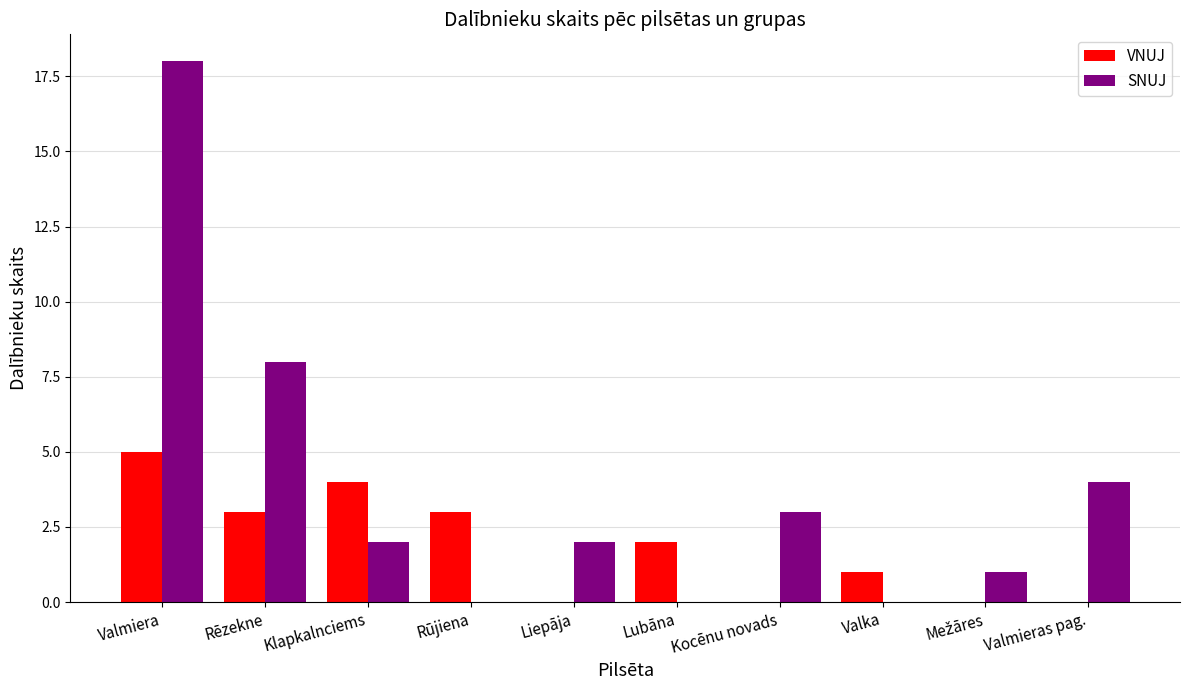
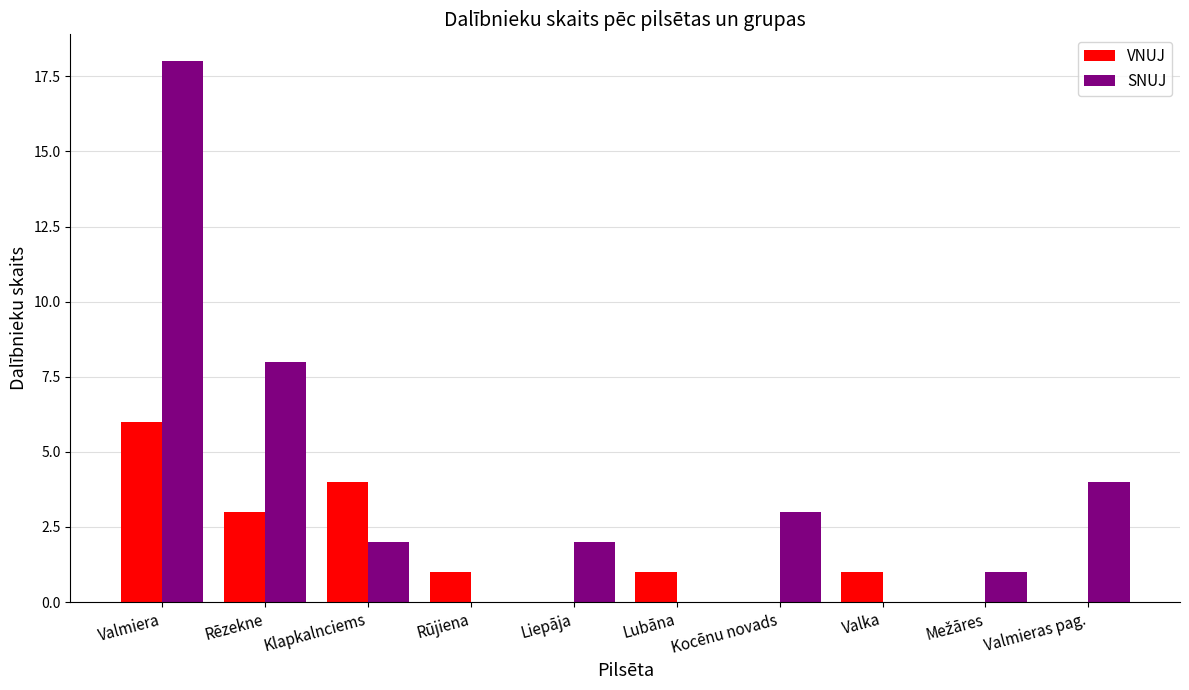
  {
    "VNUJ": {
-     "Valmiera": 5,
+     "Valmiera": 6,
      "Rēzekne": 3,
      "Klapkalnciems": 4,
-     "Rūjiena": 3,
+     "Rūjiena": 1,
      "Liepāja": 0,
-     "Lubāna": 2,
+     "Lubāna": 1,
      "Kocēnu novads": 0,
      "Valka": 1,
      "Mežāres": 0,
      "Valmieras pag.": 0
    },
    "SNUJ": {
      "Valmiera": 18,
      "Rēzekne": 8,
      "Klapkalnciems": 2,
      "Rūjiena": 0,
      "Liepāja": 2,
      "Lubāna": 0,
      "Kocēnu novads": 3,
      "Valka": 0,
      "Mežāres": 1,
      "Valmieras pag.": 4
    }
  }
